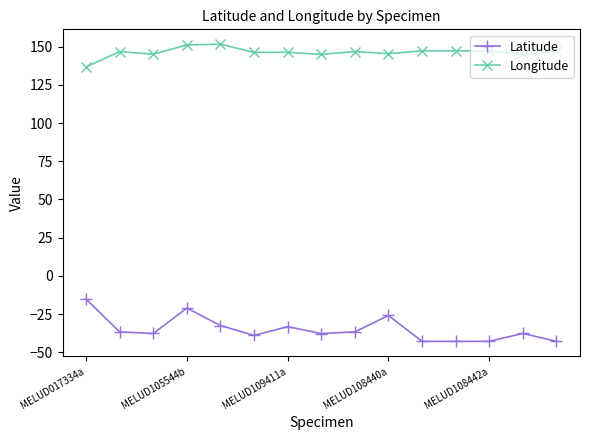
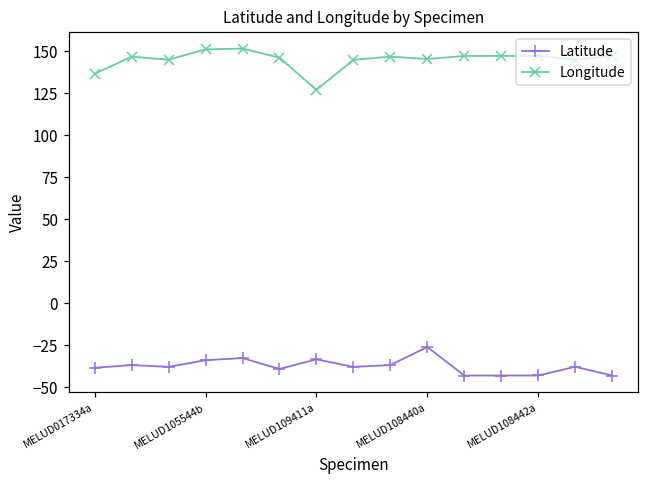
  {
    "Latitude": {
-     "MELUD017334a": -15,
-     "MELUD105544b": -21,
+     "MELUD017334a": -38,
+     "MELUD105544b": -34,
      "MELUD109411a": -33,
      "MELUD108440a": -26,
      "MELUD108442a": -43
    },
    "Longitude": {
      "MELUD017334a": 137,
      "MELUD105544b": 151,
-     "MELUD109411a": 146,
+     "MELUD109411a": 127,
      "MELUD108440a": 145
    }
  }
